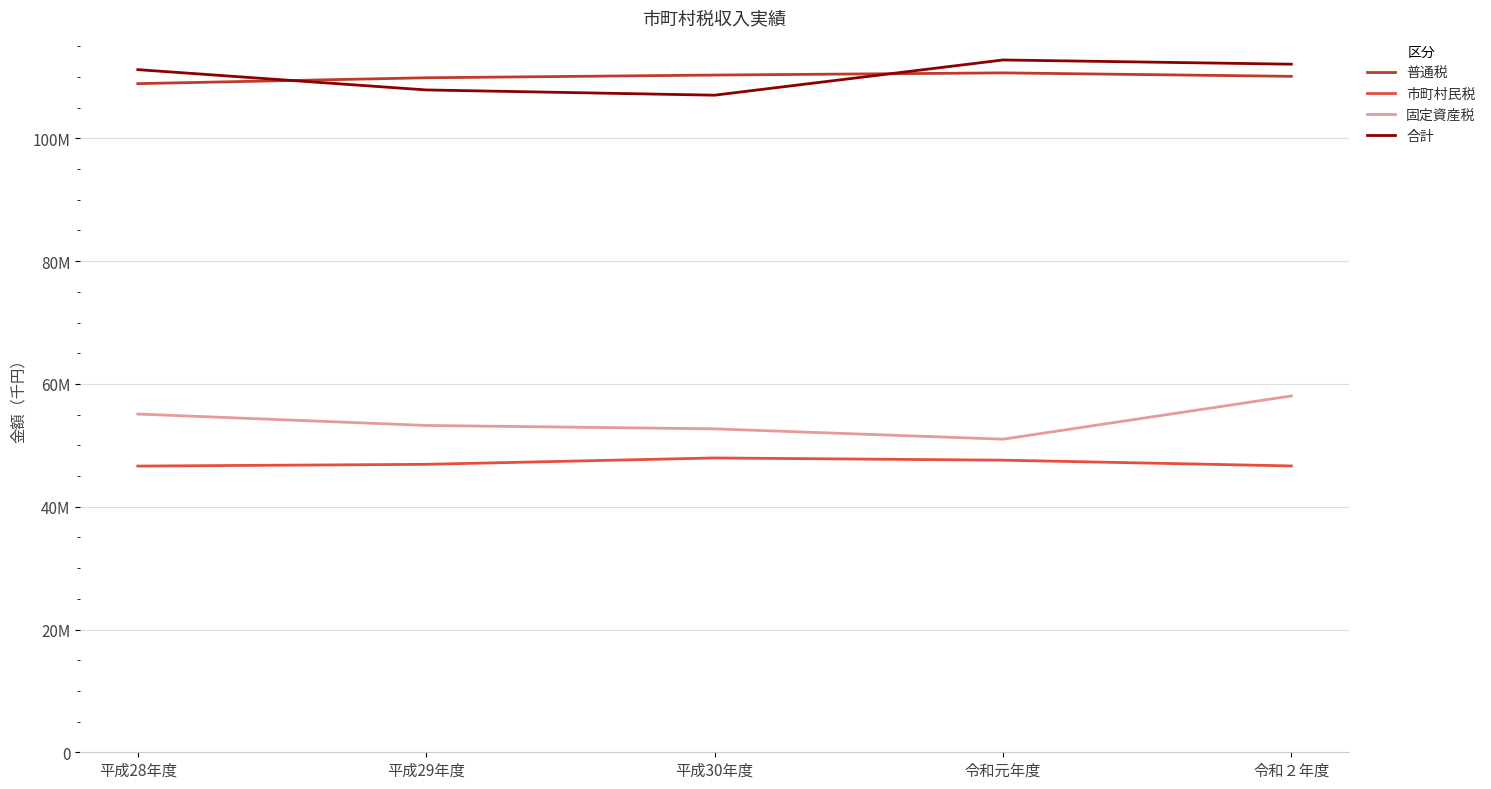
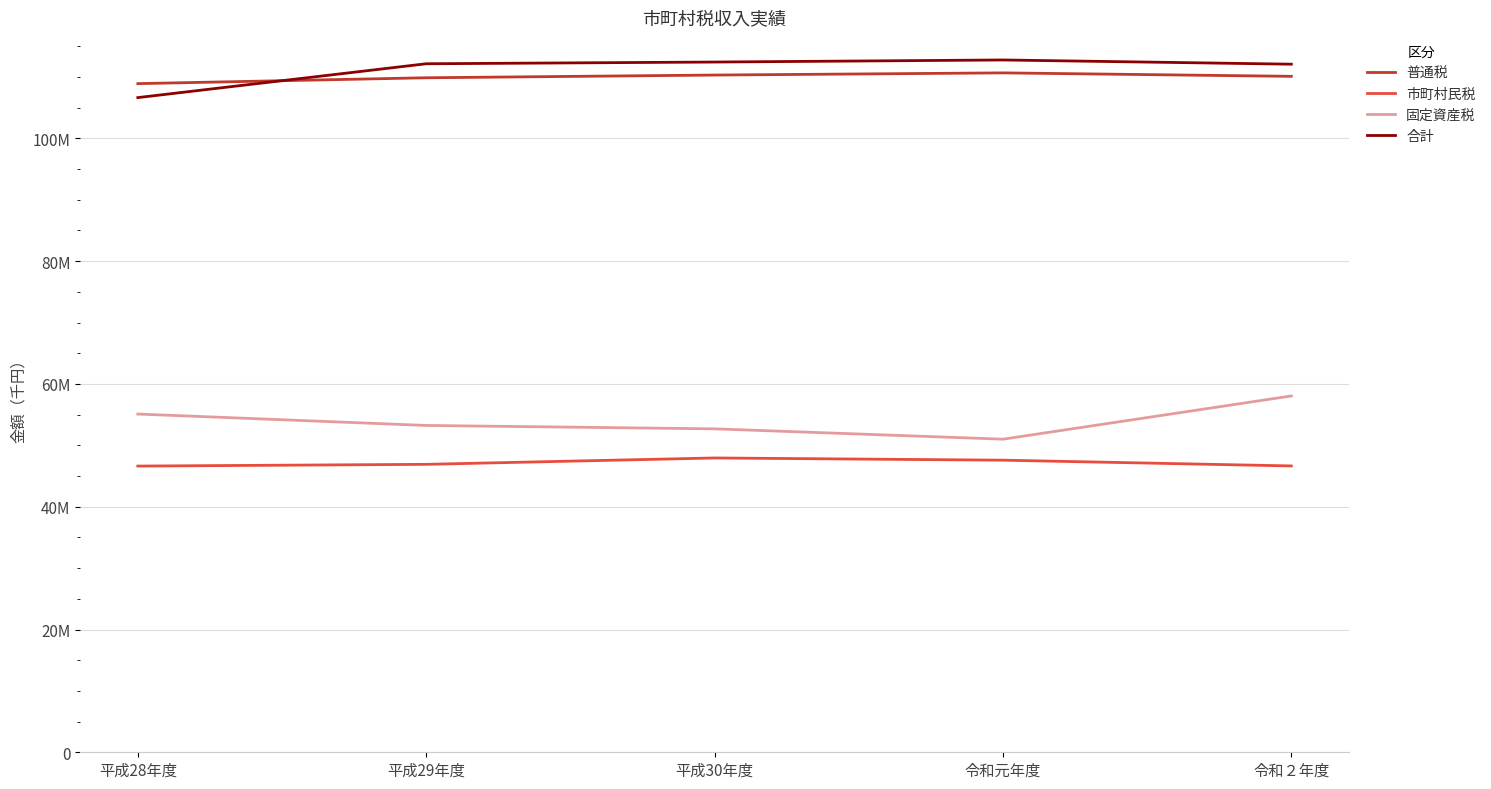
  {
    "固定資産税": {
      "平成28年度": 55000000,
      "平成29年度": 53000000,
      "平成30年度": 53000000,
      "令和元年度": 51000000,
      "令和２年度": 58000000
    },
    "合計": {
-     "平成28年度": 111000000,
-     "平成29年度": 108000000,
-     "平成30年度": 107000000,
+     "平成28年度": 107000000,
+     "平成29年度": 112000000,
+     "平成30年度": 112000000,
      "令和元年度": 113000000,
      "令和２年度": 112000000
    }
  }
